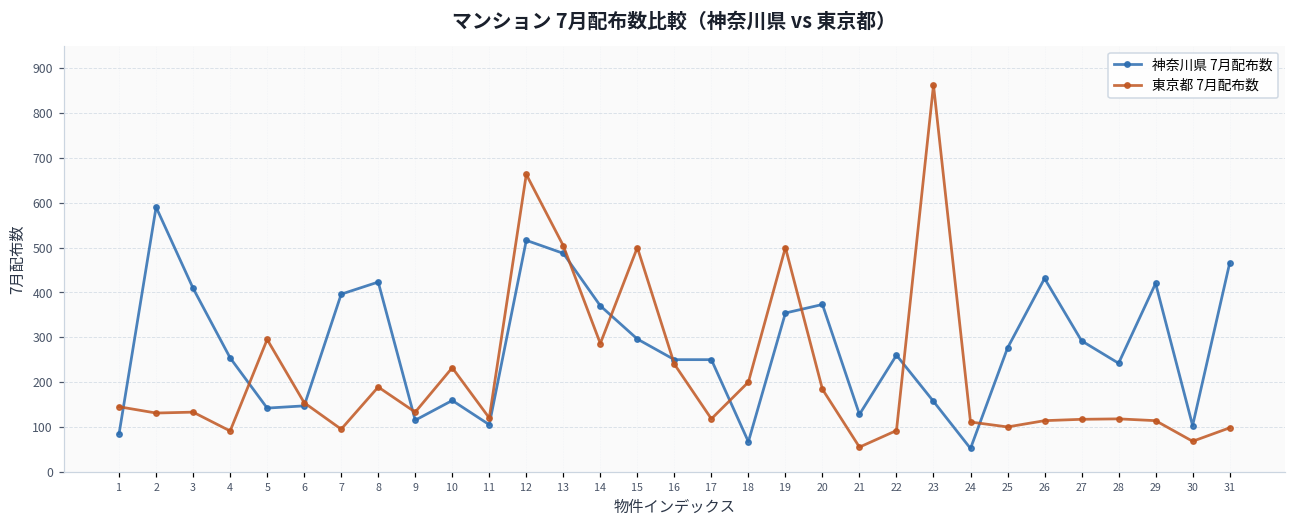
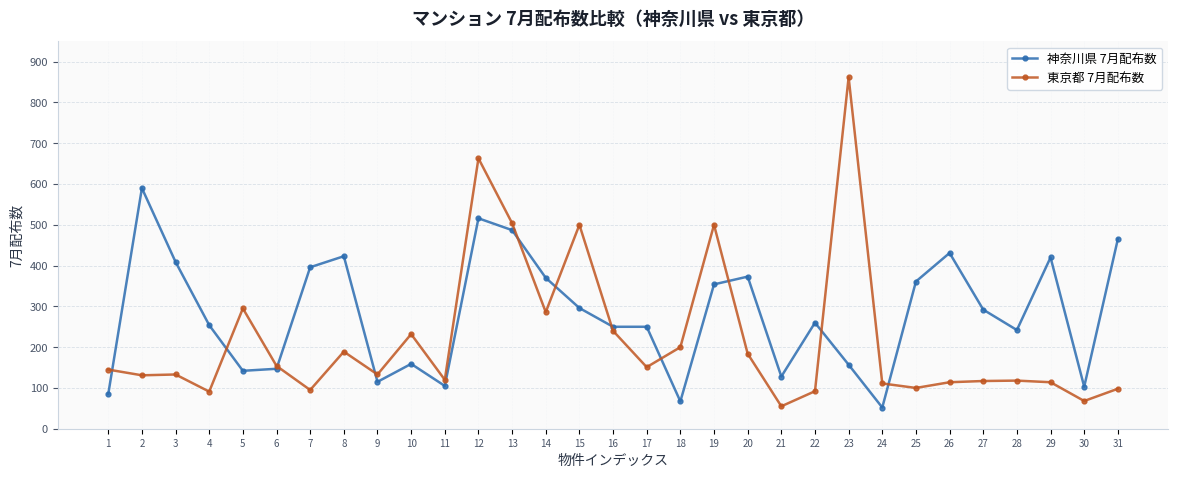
  {
    "神奈川県 7月配布数": {
      "1": 90,
      "2": 590,
      "3": 410,
      "4": 250,
      "5": 140,
      "6": 150,
      "7": 400,
      "8": 420,
      "9": 120,
      "10": 160,
      "11": 110,
      "12": 520,
      "13": 490,
      "14": 370,
      "15": 300,
      "16": 250,
      "17": 250,
      "18": 70,
      "19": 350,
      "20": 370,
      "21": 130,
      "22": 260,
      "23": 160,
      "24": 50,
-     "25": 280,
+     "25": 360,
      "26": 430,
      "27": 290,
      "28": 240,
      "29": 420,
      "30": 100,
      "31": 470
    },
    "東京都 7月配布数": {
      "1": 150,
      "2": 130,
      "3": 130,
      "4": 90,
      "5": 300,
      "6": 150,
      "7": 100,
      "8": 190,
      "9": 130,
      "10": 230,
      "11": 120,
      "12": 660,
      "13": 500,
      "14": 290,
      "15": 500,
      "16": 240,
-     "17": 120,
+     "17": 150,
      "18": 200,
      "19": 500,
      "20": 180,
      "21": 60,
      "22": 90,
      "23": 860,
      "24": 110,
      "25": 100,
      "26": 110,
      "27": 120,
      "28": 120,
      "29": 110,
      "30": 70,
      "31": 100
    }
  }
